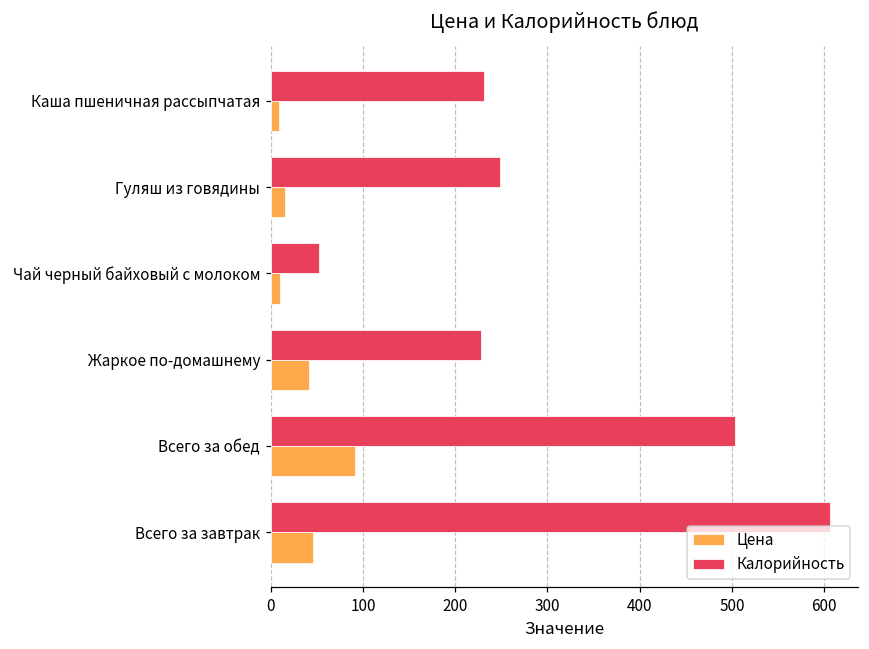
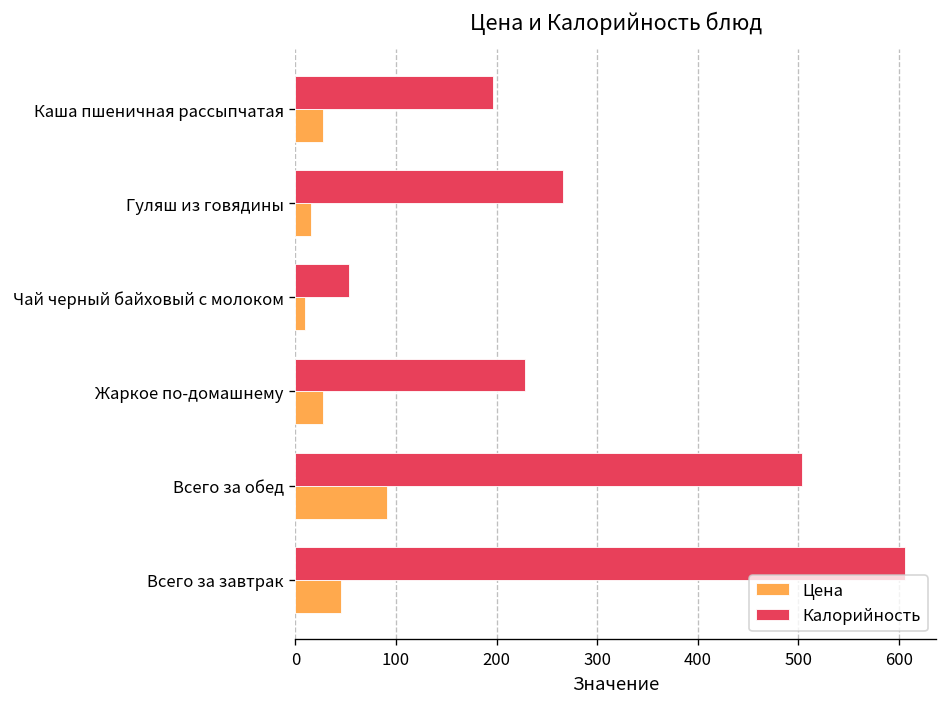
  {
    "Цена": {
-     "Каша пшеничная рассыпчатая": 10,
+     "Каша пшеничная рассыпчатая": 30,
      "Гуляш из говядины": 20,
      "Чай черный байховый с молоком": 10,
-     "Жаркое по-домашнему": 40,
+     "Жаркое по-домашнему": 30,
      "Всего за обед": 90,
      "Всего за завтрак": 50
    },
    "Калорийность": {
-     "Каша пшеничная рассыпчатая": 230,
-     "Гуляш из говядины": 250,
+     "Каша пшеничная рассыпчатая": 200,
+     "Гуляш из говядины": 270,
      "Чай черный байховый с молоком": 50,
      "Жаркое по-домашнему": 230,
      "Всего за обед": 500,
      "Всего за завтрак": 610
    }
  }
